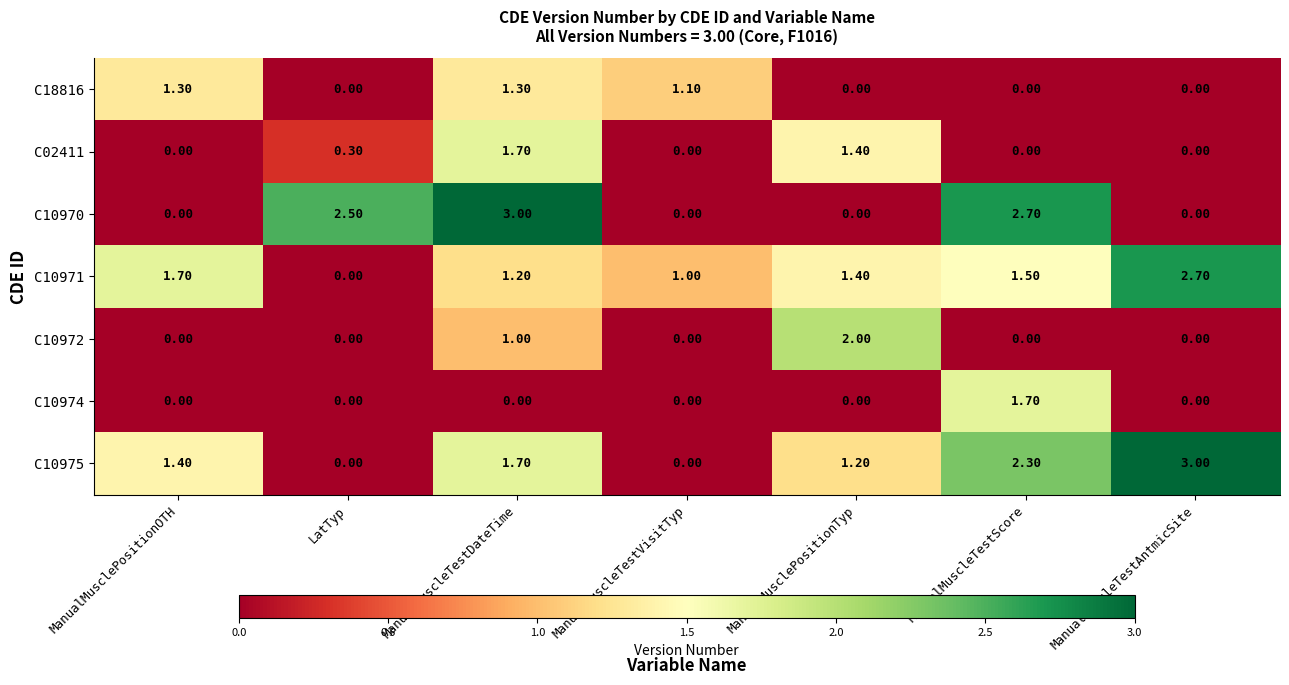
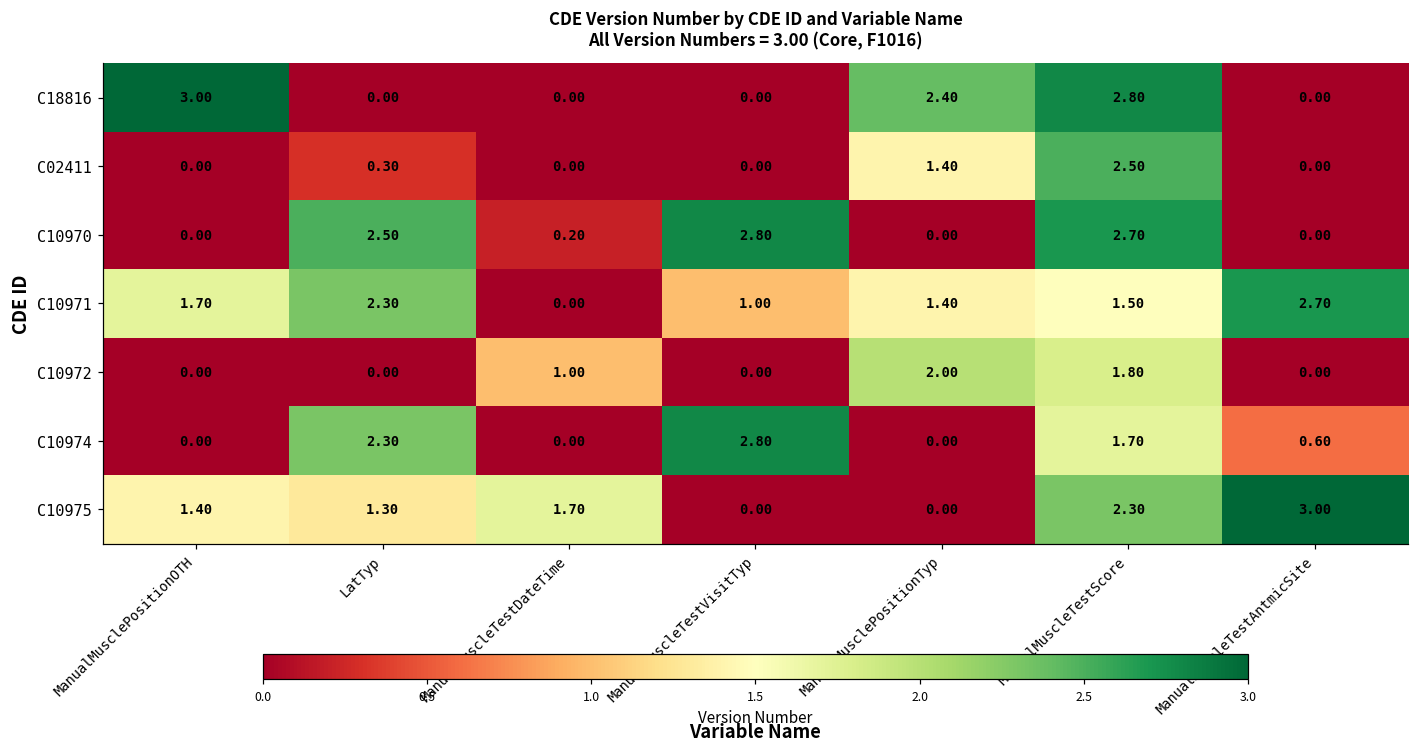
  {
    "C18816": {
-     "ManualMusclePositionOTH": 1.30,
+     "ManualMusclePositionOTH": 3.00,
      "LatTyp": 0.00,
-     "ManualMuscleTestDateTime": 1.30,
-     "ManualMuscleTestVisitTyp": 1.10,
-     "ManualMusclePositionTyp": 0.00,
-     "ManualMuscleTestScore": 0.00,
+     "ManualMuscleTestDateTime": 0.00,
+     "ManualMuscleTestVisitTyp": 0.00,
+     "ManualMusclePositionTyp": 2.40,
+     "ManualMuscleTestScore": 2.80,
      "ManualMuscleTestAntmicSite": 0.00
    },
    "C02411": {
      "ManualMusclePositionOTH": 0.00,
      "LatTyp": 0.30,
-     "ManualMuscleTestDateTime": 1.70,
+     "ManualMuscleTestDateTime": 0.00,
      "ManualMuscleTestVisitTyp": 0.00,
      "ManualMusclePositionTyp": 1.40,
-     "ManualMuscleTestScore": 0.00,
+     "ManualMuscleTestScore": 2.50,
      "ManualMuscleTestAntmicSite": 0.00
    },
    "C10970": {
      "ManualMusclePositionOTH": 0.00,
      "LatTyp": 2.50,
-     "ManualMuscleTestDateTime": 3.00,
-     "ManualMuscleTestVisitTyp": 0.00,
+     "ManualMuscleTestDateTime": 0.20,
+     "ManualMuscleTestVisitTyp": 2.80,
      "ManualMusclePositionTyp": 0.00,
      "ManualMuscleTestScore": 2.70,
      "ManualMuscleTestAntmicSite": 0.00
    },
    "C10971": {
      "ManualMusclePositionOTH": 1.70,
-     "LatTyp": 0.00,
-     "ManualMuscleTestDateTime": 1.20,
+     "LatTyp": 2.30,
+     "ManualMuscleTestDateTime": 0.00,
      "ManualMuscleTestVisitTyp": 1.00,
      "ManualMusclePositionTyp": 1.40,
      "ManualMuscleTestScore": 1.50,
      "ManualMuscleTestAntmicSite": 2.70
    },
    "C10972": {
      "ManualMusclePositionOTH": 0.00,
      "LatTyp": 0.00,
      "ManualMuscleTestDateTime": 1.00,
      "ManualMuscleTestVisitTyp": 0.00,
      "ManualMusclePositionTyp": 2.00,
-     "ManualMuscleTestScore": 0.00,
+     "ManualMuscleTestScore": 1.80,
      "ManualMuscleTestAntmicSite": 0.00
    },
    "C10974": {
      "ManualMusclePositionOTH": 0.00,
-     "LatTyp": 0.00,
+     "LatTyp": 2.30,
      "ManualMuscleTestDateTime": 0.00,
-     "ManualMuscleTestVisitTyp": 0.00,
+     "ManualMuscleTestVisitTyp": 2.80,
      "ManualMusclePositionTyp": 0.00,
      "ManualMuscleTestScore": 1.70,
-     "ManualMuscleTestAntmicSite": 0.00
+     "ManualMuscleTestAntmicSite": 0.60
    },
    "C10975": {
      "ManualMusclePositionOTH": 1.40,
-     "LatTyp": 0.00,
+     "LatTyp": 1.30,
      "ManualMuscleTestDateTime": 1.70,
      "ManualMuscleTestVisitTyp": 0.00,
-     "ManualMusclePositionTyp": 1.20,
+     "ManualMusclePositionTyp": 0.00,
      "ManualMuscleTestScore": 2.30,
      "ManualMuscleTestAntmicSite": 3.00
    }
  }
